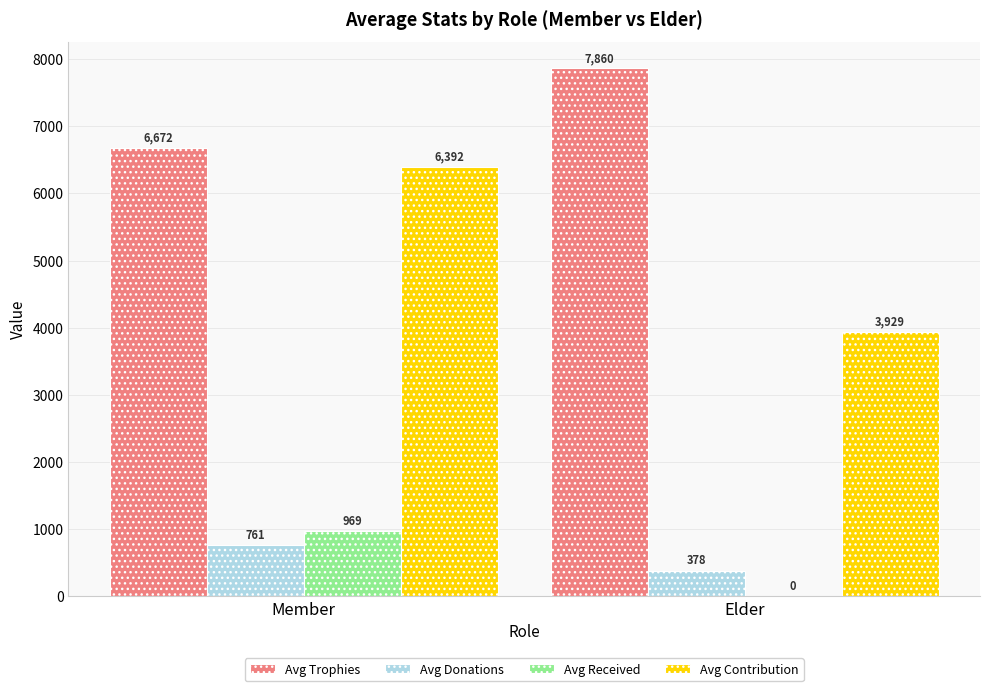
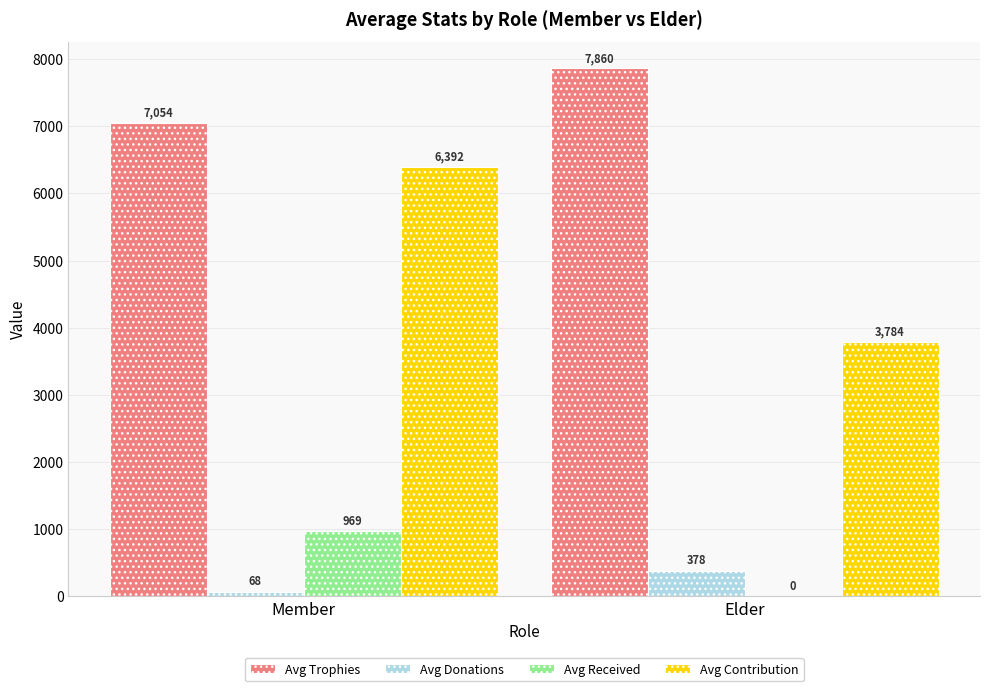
  {
    "Avg Trophies": {
-     "Member": "6,672",
+     "Member": "7,054",
      "Elder": "7,860"
    },
    "Avg Donations": {
-     "Member": "761",
+     "Member": "68",
      "Elder": "378"
    },
    "Avg Received": {
      "Member": "969",
      "Elder": "0"
    },
    "Avg Contribution": {
      "Member": "6,392",
-     "Elder": "3,929"
+     "Elder": "3,784"
    }
  }
